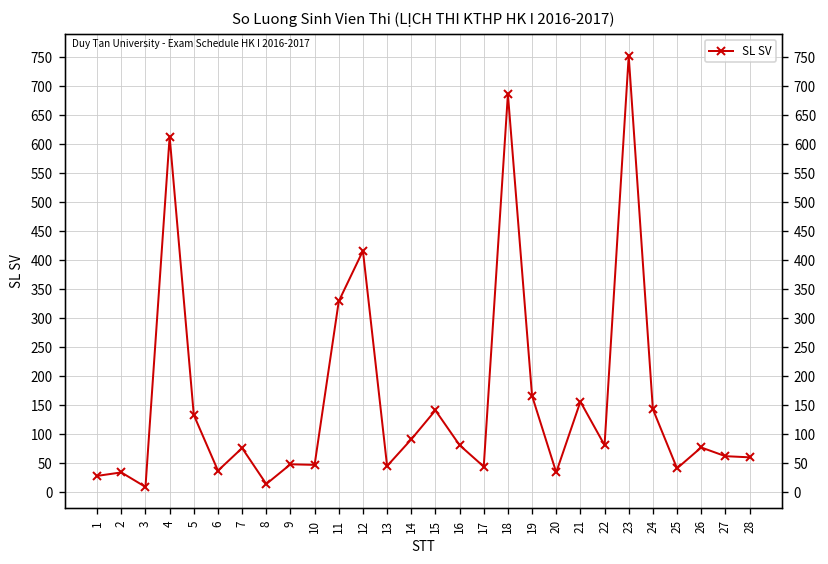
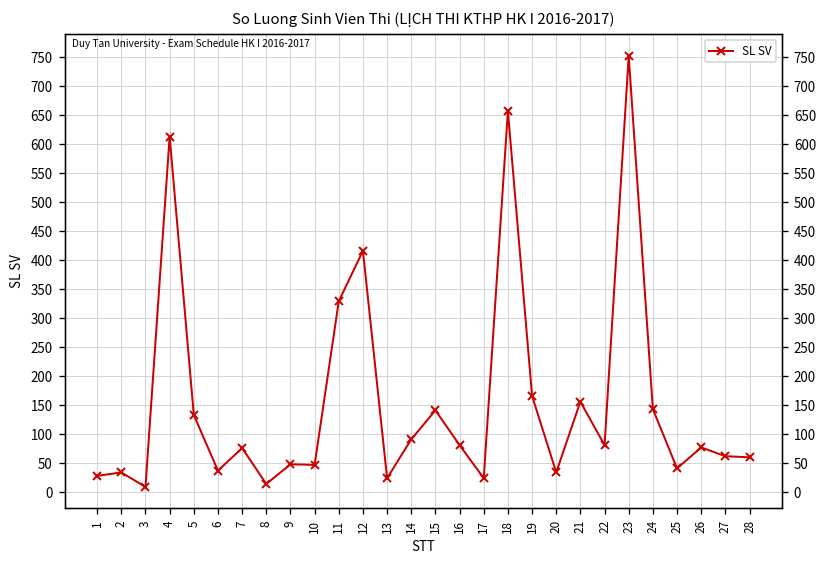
  {
    "1": 30,
    "2": 30,
    "3": 10,
    "4": 610,
    "5": 130,
    "6": 40,
    "7": 80,
    "8": 10,
    "9": 50,
    "10": 50,
    "11": 330,
    "12": 420,
-   "13": 50,
+   "13": 20,
    "14": 90,
    "15": 140,
    "16": 80,
-   "17": 40,
-   "18": 690,
+   "17": 20,
+   "18": 660,
    "19": 170,
    "20": 30,
    "21": 160,
    "22": 80,
    "23": 750,
    "24": 140,
    "25": 40,
    "26": 80,
    "27": 60,
    "28": 60
  }
